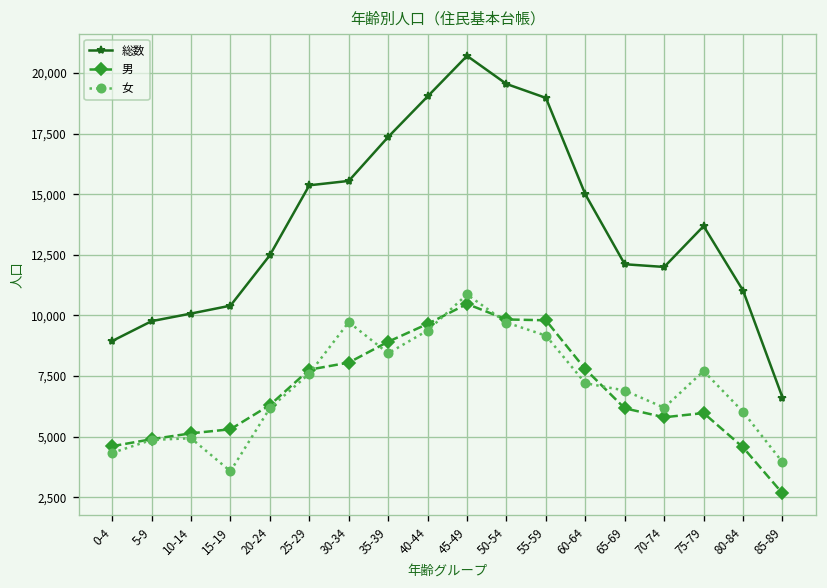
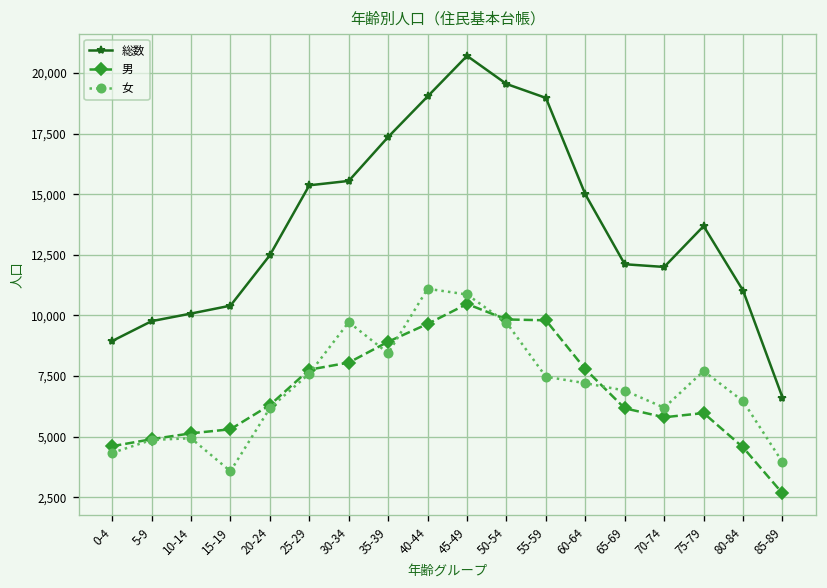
  {
    "女": {
      "0-4": "4,300",
      "10-14": "4,900",
      "15-19": "3,600",
      "25-29": "7,600",
      "30-34": "9,700",
      "35-39": "8,400",
-     "40-44": "9,400",
+     "40-44": "11,100",
      "45-49": "10,900",
      "50-54": "9,700",
-     "55-59": "9,200",
+     "55-59": "7,500",
      "60-64": "7,200",
      "65-69": "6,900",
      "70-74": "6,200",
      "75-79": "7,700",
-     "80-84": "6,000",
+     "80-84": "6,500",
      "85-89": "4,000"
    }
  }
